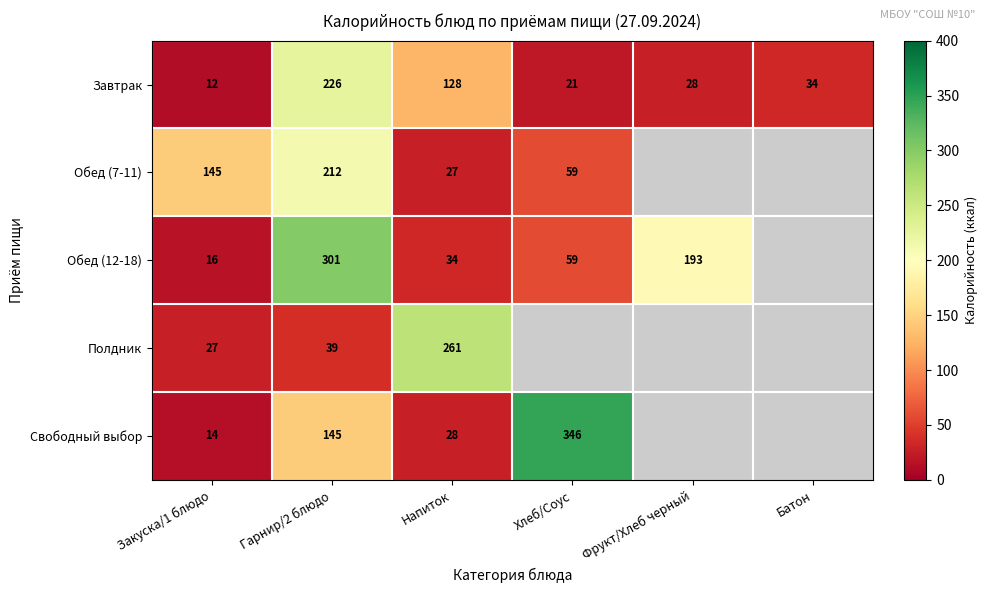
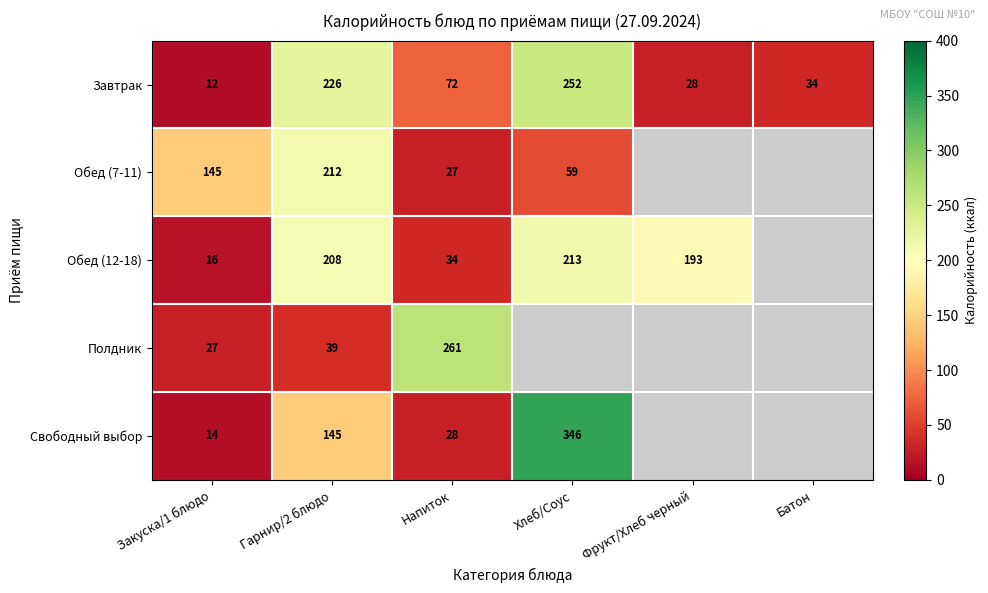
  {
    "Завтрак": {
      "Закуска/1 блюдо": 12,
      "Гарнир/2 блюдо": 226,
-     "Напиток": 128,
-     "Хлеб/Соус": 21,
+     "Напиток": 72,
+     "Хлеб/Соус": 252,
      "Фрукт/Хлеб черный": 28,
      "Батон": 34
    },
    "Обед (7-11)": {
      "Закуска/1 блюдо": 145,
      "Гарнир/2 блюдо": 212,
      "Напиток": 27,
      "Хлеб/Соус": 59
    },
    "Обед (12-18)": {
      "Закуска/1 блюдо": 16,
-     "Гарнир/2 блюдо": 301,
+     "Гарнир/2 блюдо": 208,
      "Напиток": 34,
-     "Хлеб/Соус": 59,
+     "Хлеб/Соус": 213,
      "Фрукт/Хлеб черный": 193
    },
    "Полдник": {
      "Закуска/1 блюдо": 27,
      "Гарнир/2 блюдо": 39,
      "Напиток": 261
    },
    "Свободный выбор": {
      "Закуска/1 блюдо": 14,
      "Гарнир/2 блюдо": 145,
      "Напиток": 28,
      "Хлеб/Соус": 346
    }
  }
